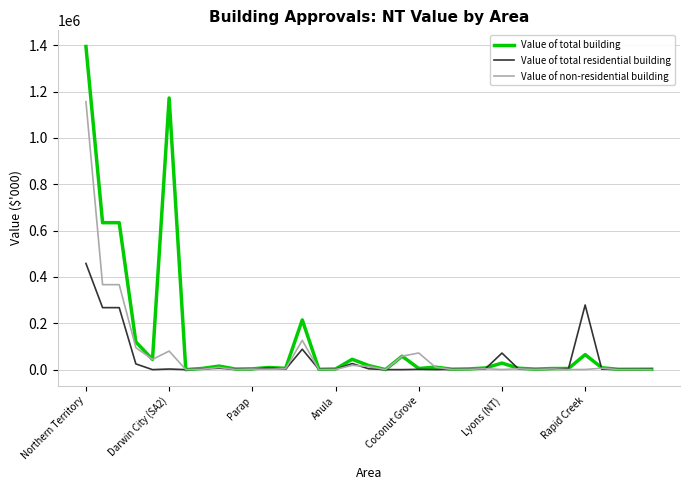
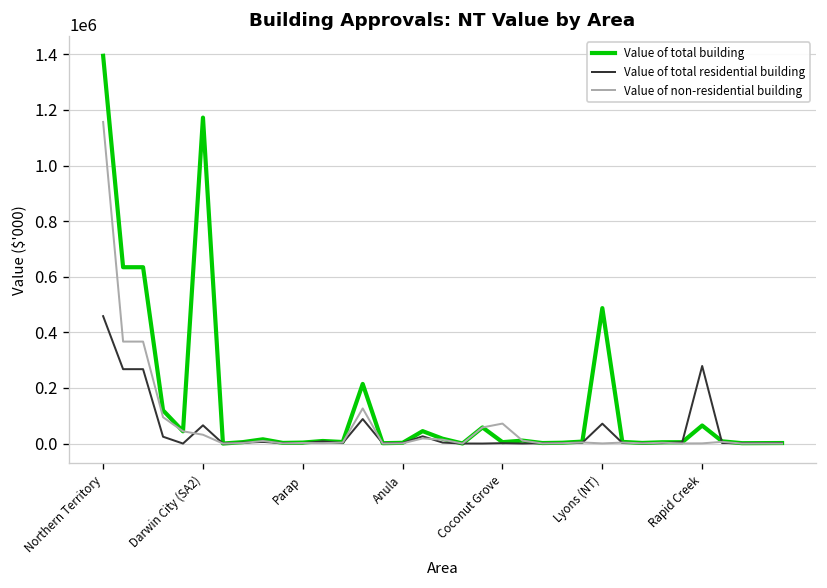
  {
    "Value of total building": {
      "Northern Territory": 1390000,
      "Darwin City (SA2)": 1170000,
-     "Lyons (NT)": 30000,
+     "Lyons (NT)": 490000,
      "Rapid Creek": 60000
    },
    "Value of total residential building": {
      "Northern Territory": 460000,
-     "Darwin City (SA2)": 0,
+     "Darwin City (SA2)": 70000,
      "Lyons (NT)": 70000,
      "Rapid Creek": 280000
    },
    "Value of non-residential building": {
      "Northern Territory": 1160000,
-     "Darwin City (SA2)": 80000,
+     "Darwin City (SA2)": 30000,
      "Coconut Grove": 70000,
      "Lyons (NT)": 0,
      "Rapid Creek": 0
    }
  }
